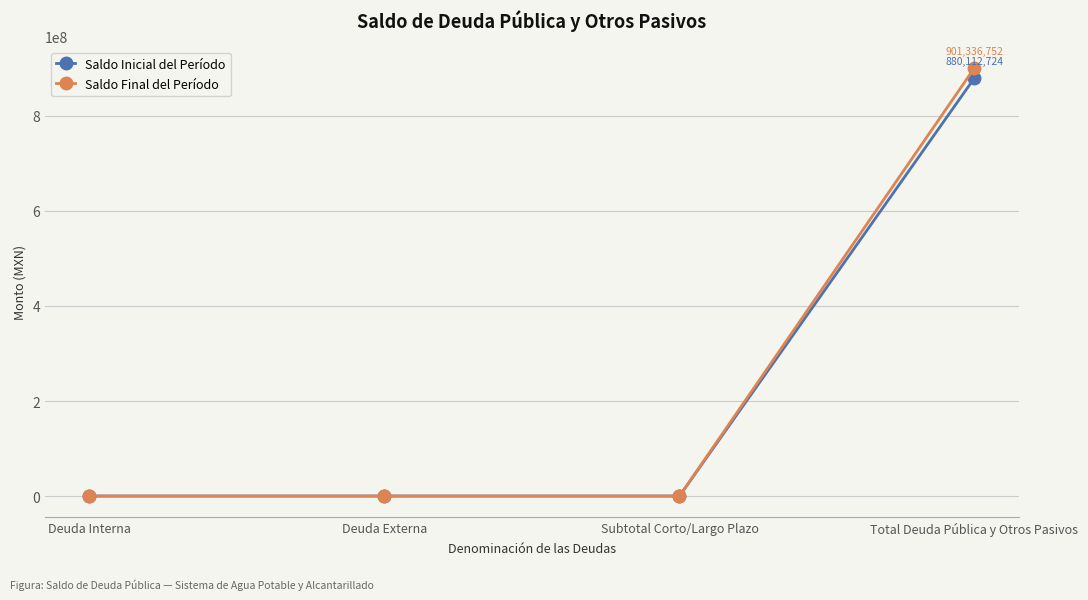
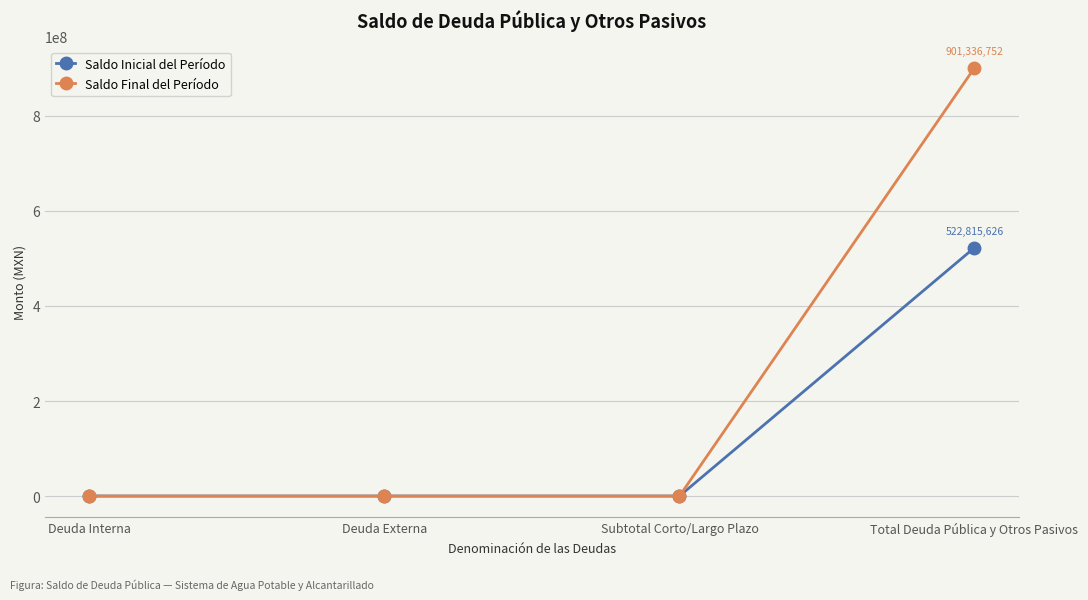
  {
    "Saldo Inicial del Período": {
-     "Total Deuda Pública y Otros Pasivos": "880,112,724"
+     "Total Deuda Pública y Otros Pasivos": "522,815,626"
    },
    "Saldo Final del Período": {
      "Total Deuda Pública y Otros Pasivos": "901,336,752"
    }
  }
